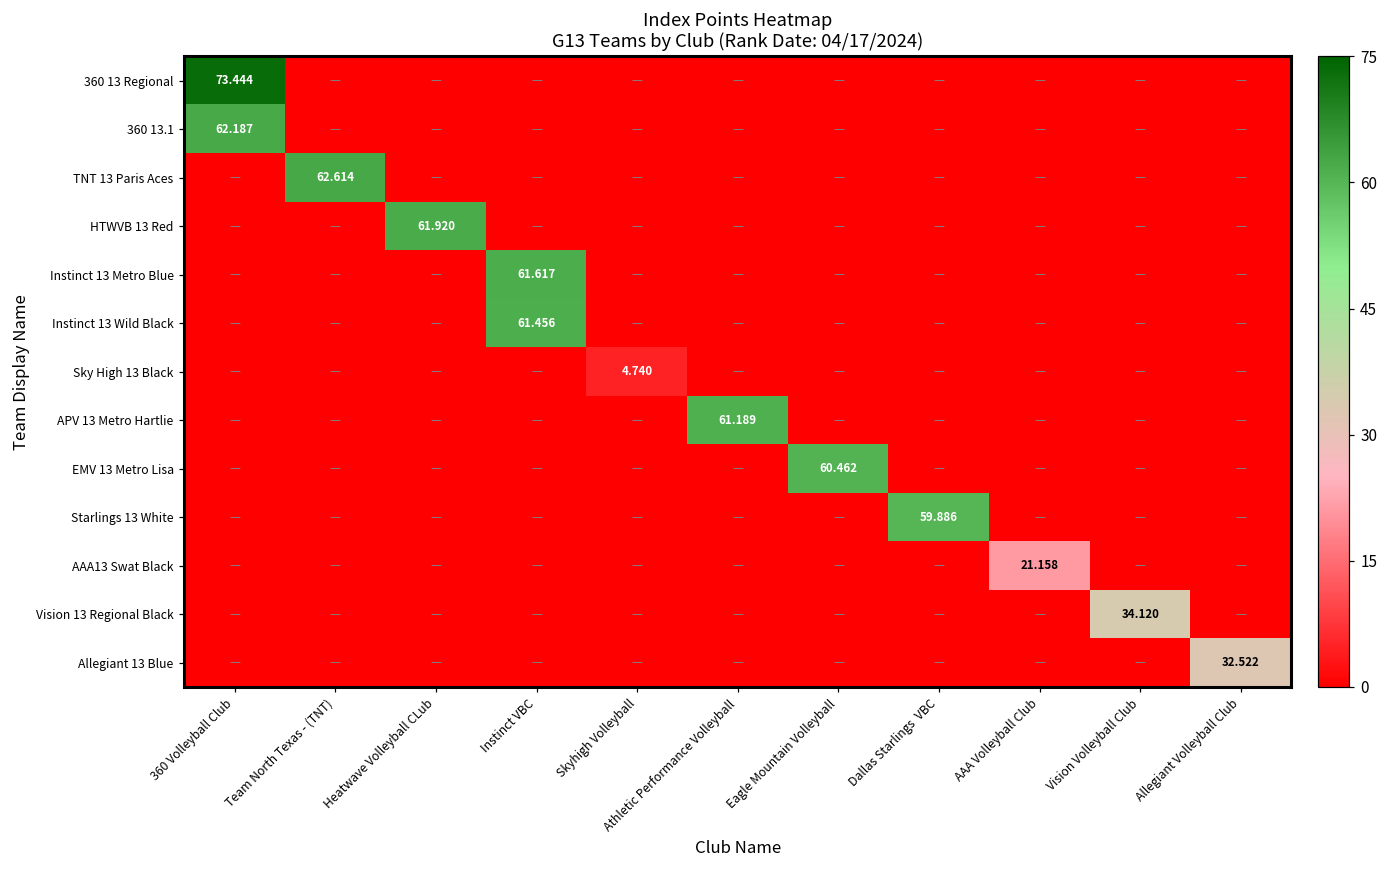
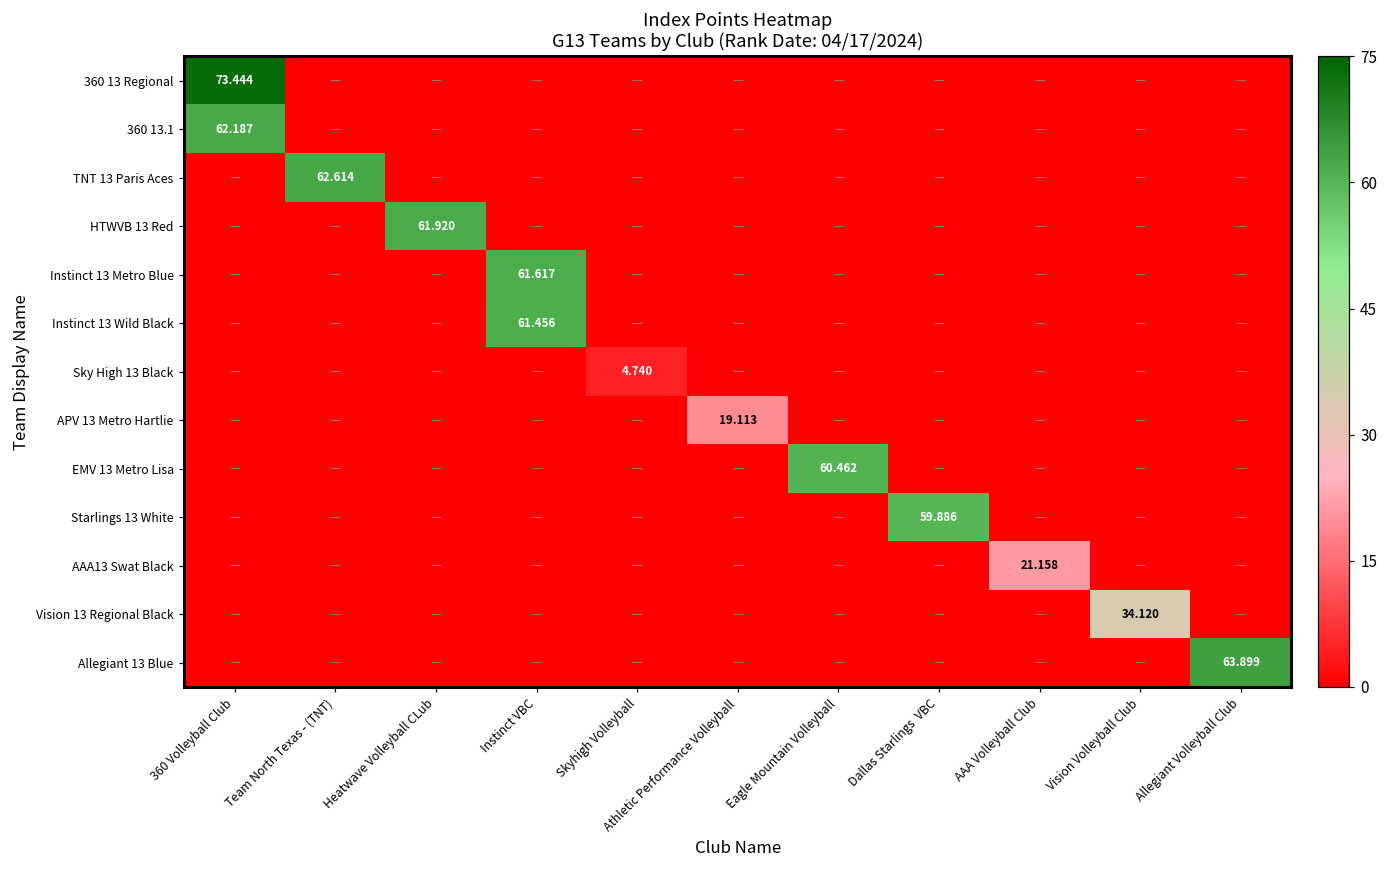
  {
    "360 13 Regional": {
      "360 Volleyball Club": 73.444
    },
    "360 13.1": {
      "360 Volleyball Club": 62.187
    },
    "TNT 13 Paris Aces": {
      "Team North Texas - (TNT)": 62.614
    },
    "HTWVB 13 Red": {
      "Heatwave Volleyball CLub": 61.920
    },
    "Instinct 13 Metro Blue": {
      "Instinct VBC": 61.617
    },
    "Instinct 13 Wild Black": {
      "Instinct VBC": 61.456
    },
    "Sky High 13 Black": {
      "Skyhigh Volleyball": 4.740
    },
    "APV 13 Metro Hartlie": {
-     "Athletic Performance Volleyball": 61.189
+     "Athletic Performance Volleyball": 19.113
    },
    "EMV 13 Metro Lisa": {
      "Eagle Mountain Volleyball": 60.462
    },
    "Starlings 13 White": {
      "Dallas Starlings VBC": 59.886
    },
    "AAA13 Swat Black": {
      "AAA Volleyball Club": 21.158
    },
    "Vision 13 Regional Black": {
      "Vision Volleyball Club": 34.120
    },
    "Allegiant 13 Blue": {
-     "Allegiant Volleyball Club": 32.522
+     "Allegiant Volleyball Club": 63.899
    }
  }
